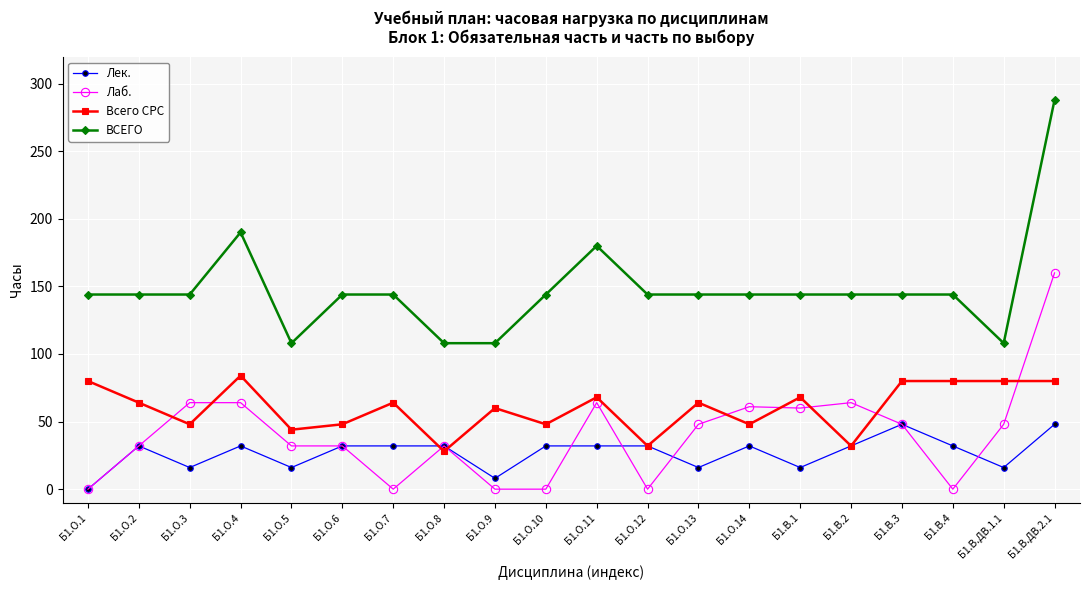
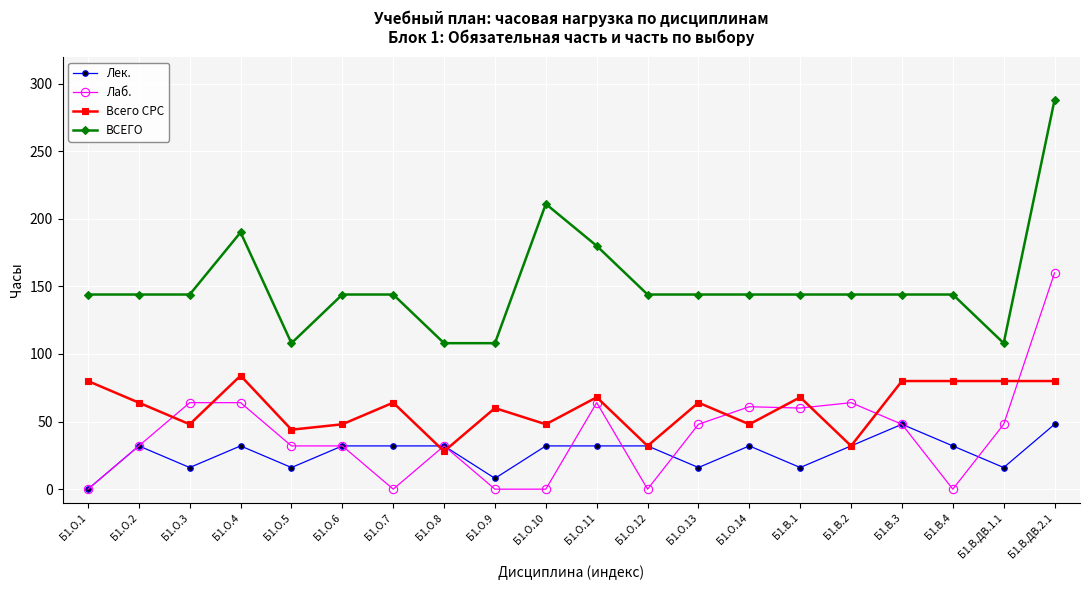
  {
    "Лек.": {
      "Б1.О.3": 16,
      "Б1.О.4": 32,
      "Б1.О.5": 16,
      "Б1.О.7": 32,
      "Б1.О.9": 8,
      "Б1.О.10": 32,
      "Б1.О.11": 32,
      "Б1.О.13": 16,
      "Б1.О.14": 32,
      "Б1.В.1": 16,
      "Б1.В.4": 32,
      "Б1.В.ДВ.1.1": 16,
      "Б1.В.ДВ.2.1": 48
    },
    "Лаб.": {
      "Б1.О.3": 64,
      "Б1.О.4": 64,
      "Б1.О.5": 32,
      "Б1.О.7": 0,
      "Б1.О.9": 0,
      "Б1.О.10": 0,
      "Б1.О.11": 64,
      "Б1.О.12": 0,
      "Б1.О.13": 48,
      "Б1.О.14": 61,
      "Б1.В.1": 60,
      "Б1.В.2": 64,
      "Б1.В.4": 0,
      "Б1.В.ДВ.1.1": 48,
      "Б1.В.ДВ.2.1": 160
    },
    "Всего СРС": {
      "Б1.О.1": 80,
      "Б1.О.2": 64,
      "Б1.О.3": 48,
      "Б1.О.4": 84,
      "Б1.О.5": 44,
      "Б1.О.6": 48,
      "Б1.О.7": 64,
      "Б1.О.8": 28,
      "Б1.О.9": 60,
      "Б1.О.10": 48,
      "Б1.О.11": 68,
      "Б1.О.13": 64,
      "Б1.О.14": 48,
      "Б1.В.1": 68,
      "Б1.В.3": 80,
      "Б1.В.4": 80,
      "Б1.В.ДВ.1.1": 80,
      "Б1.В.ДВ.2.1": 80
    },
    "ВСЕГО": {
      "Б1.О.1": 144,
      "Б1.О.2": 144,
      "Б1.О.3": 144,
      "Б1.О.4": 190,
      "Б1.О.5": 108,
      "Б1.О.6": 144,
      "Б1.О.7": 144,
      "Б1.О.8": 108,
      "Б1.О.9": 108,
-     "Б1.О.10": 144,
+     "Б1.О.10": 211,
      "Б1.О.11": 180,
      "Б1.О.12": 144,
      "Б1.О.13": 144,
      "Б1.О.14": 144,
      "Б1.В.1": 144,
      "Б1.В.2": 144,
      "Б1.В.3": 144,
      "Б1.В.4": 144,
      "Б1.В.ДВ.1.1": 108,
      "Б1.В.ДВ.2.1": 288
    }
  }
